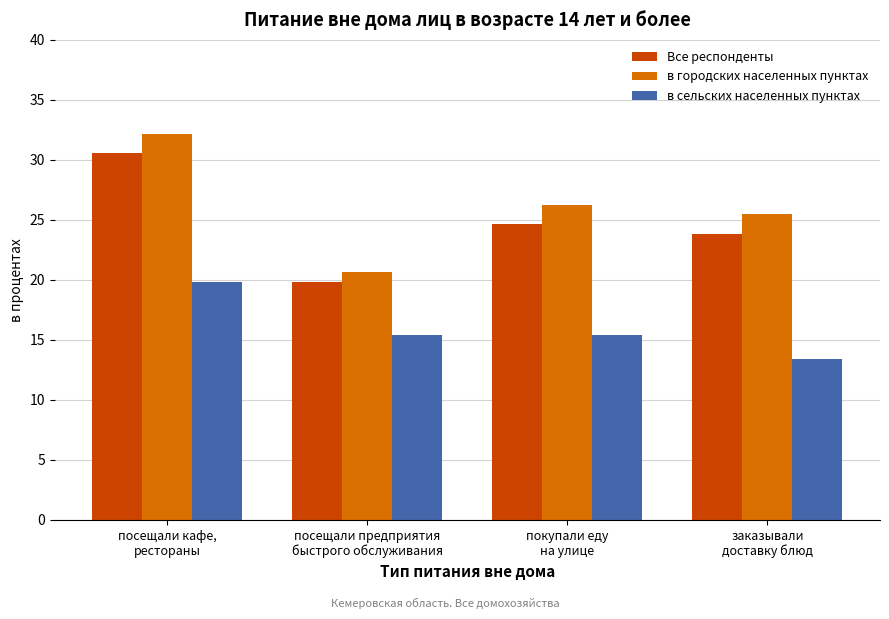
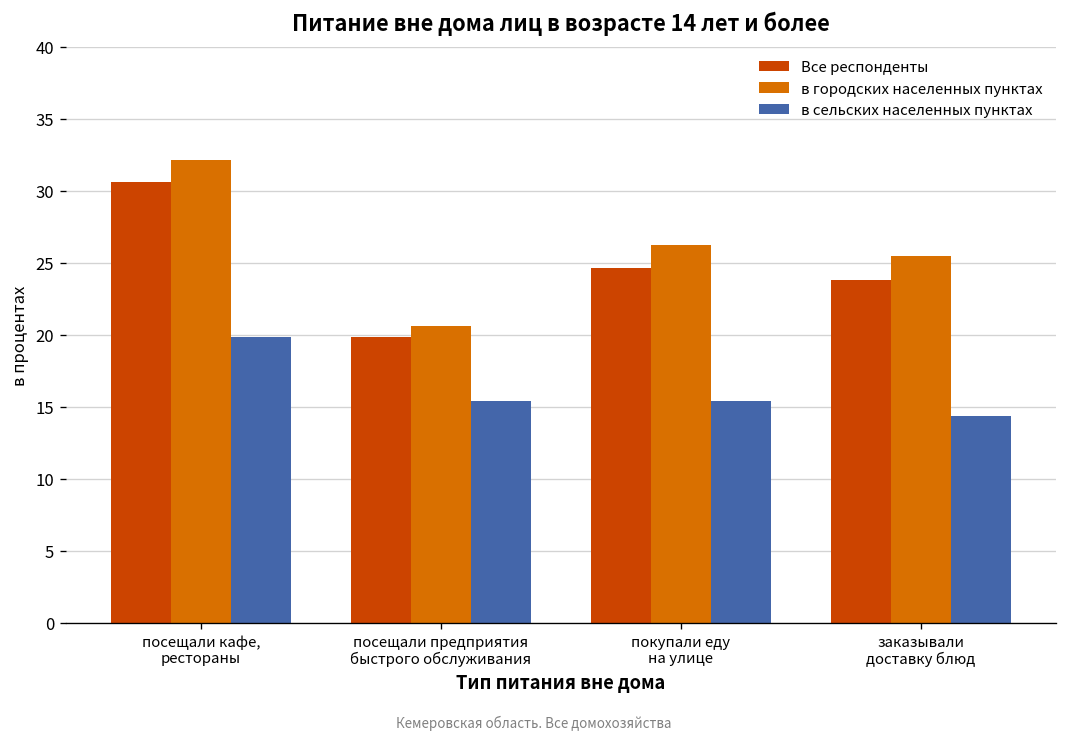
  {
    "в сельских населенных пунктах": {
      "посещали кафе, рестораны": 19.8,
      "посещали предприятия быстрого обслуживания": 15.4,
      "покупали еду на улице": 15.4,
-     "заказывали доставку блюд": 13.4
+     "заказывали доставку блюд": 14.4
    }
  }
